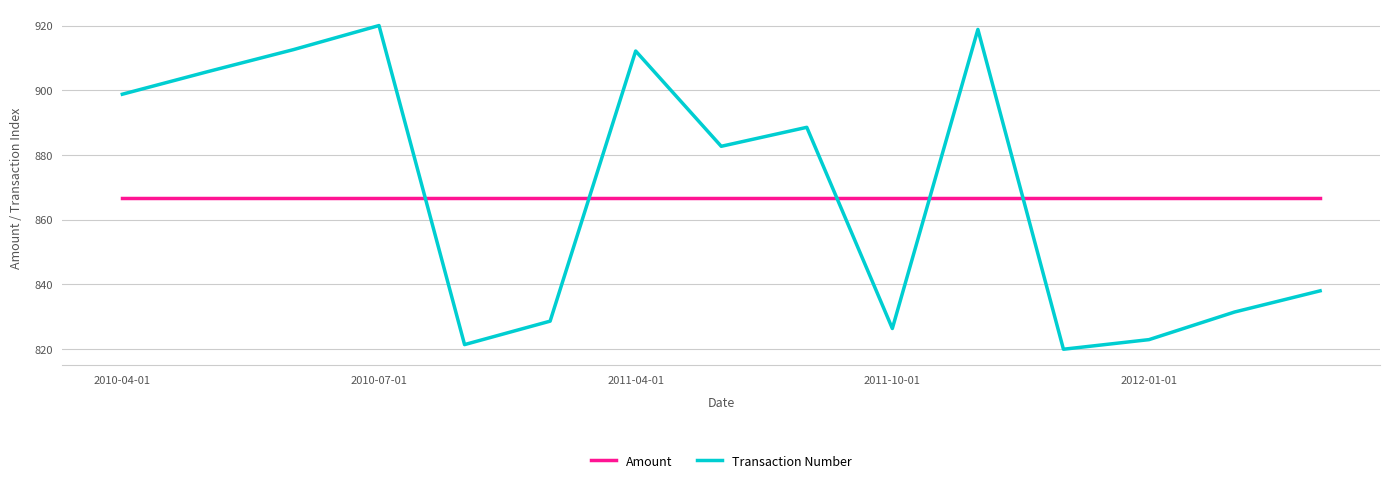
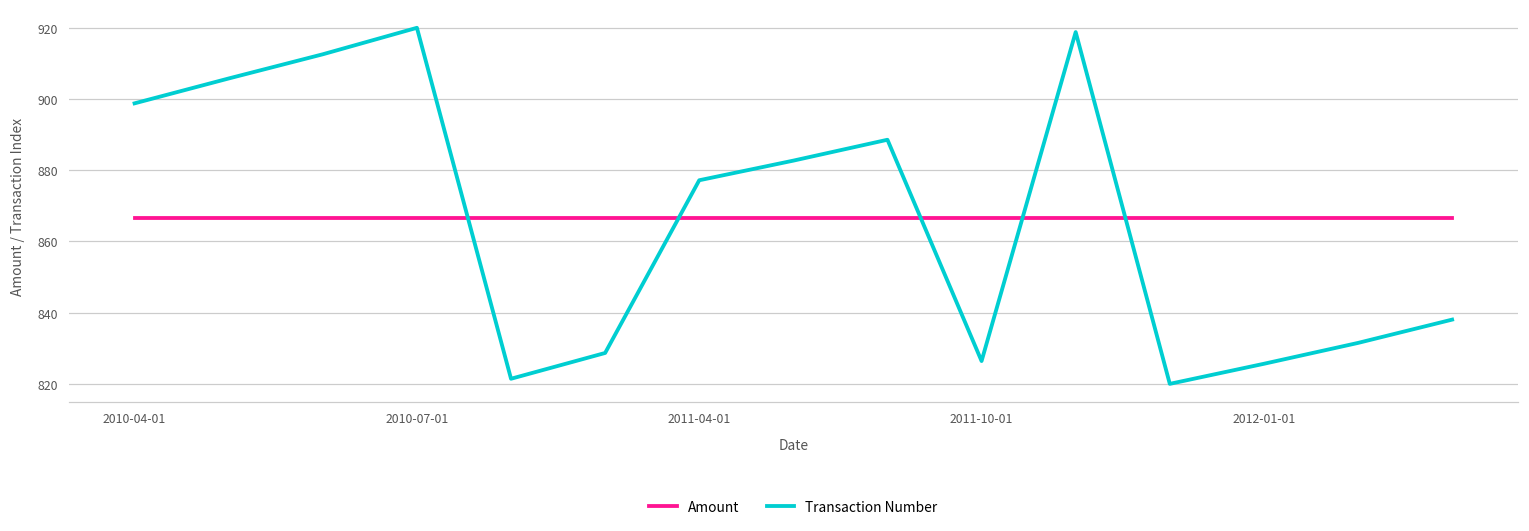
  {
    "Amount": {
      "2010-04-01": 867,
      "2010-07-01": 867,
      "2011-04-01": 867,
      "2011-10-01": 867,
      "2012-01-01": 867
    },
    "Transaction Number": {
      "2010-04-01": 899,
      "2010-07-01": 920,
-     "2011-04-01": 912,
+     "2011-04-01": 877,
      "2011-10-01": 826,
-     "2012-01-01": 823
+     "2012-01-01": 826
    }
  }
